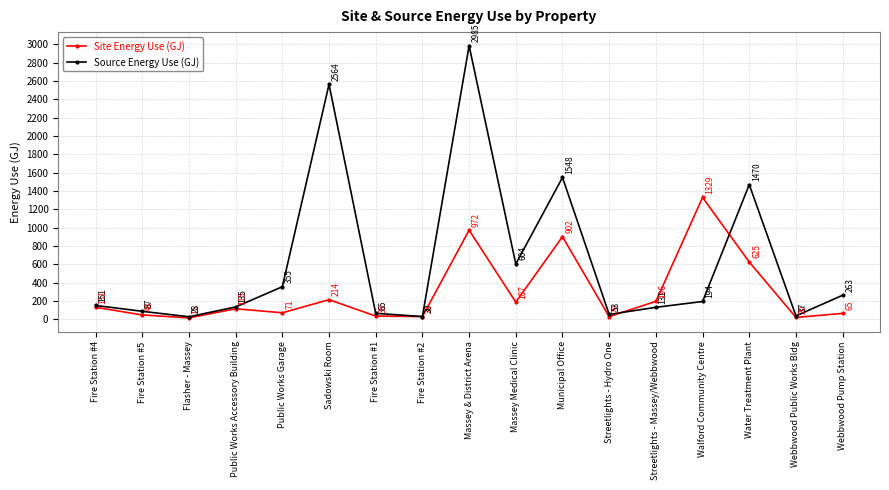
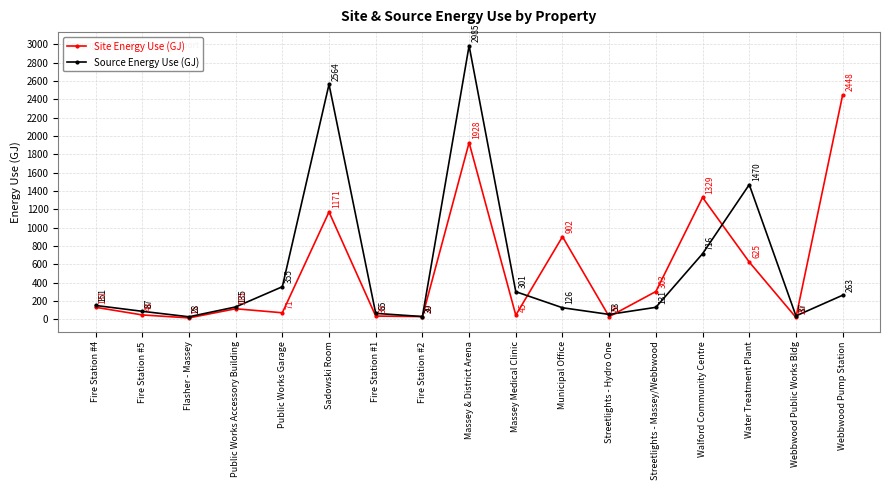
  {
    "Site Energy Use (GJ)": {
      "Public Works Garage": 71,
-     "Sadowski Room": 214,
-     "Massey & District Arena": 972,
-     "Massey Medical Clinic": 187,
+     "Sadowski Room": 1171,
+     "Massey & District Arena": 1928,
+     "Massey Medical Clinic": 45,
      "Municipal Office": 902,
-     "Streetlights - Massey/Webbwood": 196,
+     "Streetlights - Massey/Webbwood": 303,
      "Walford Community Centre": 1329,
      "Water Treatment Plant": 625,
-     "Webbwood Pump Station": 65
+     "Webbwood Pump Station": 2448
    },
    "Source Energy Use (GJ)": {
      "Public Works Garage": 355,
      "Sadowski Room": 2564,
      "Massey & District Arena": 2985,
-     "Massey Medical Clinic": 604,
-     "Municipal Office": 1548,
+     "Massey Medical Clinic": 301,
+     "Municipal Office": 126,
      "Streetlights - Massey/Webbwood": 131,
-     "Walford Community Centre": 194,
+     "Walford Community Centre": 716,
      "Water Treatment Plant": 1470,
      "Webbwood Pump Station": 263
    }
  }
